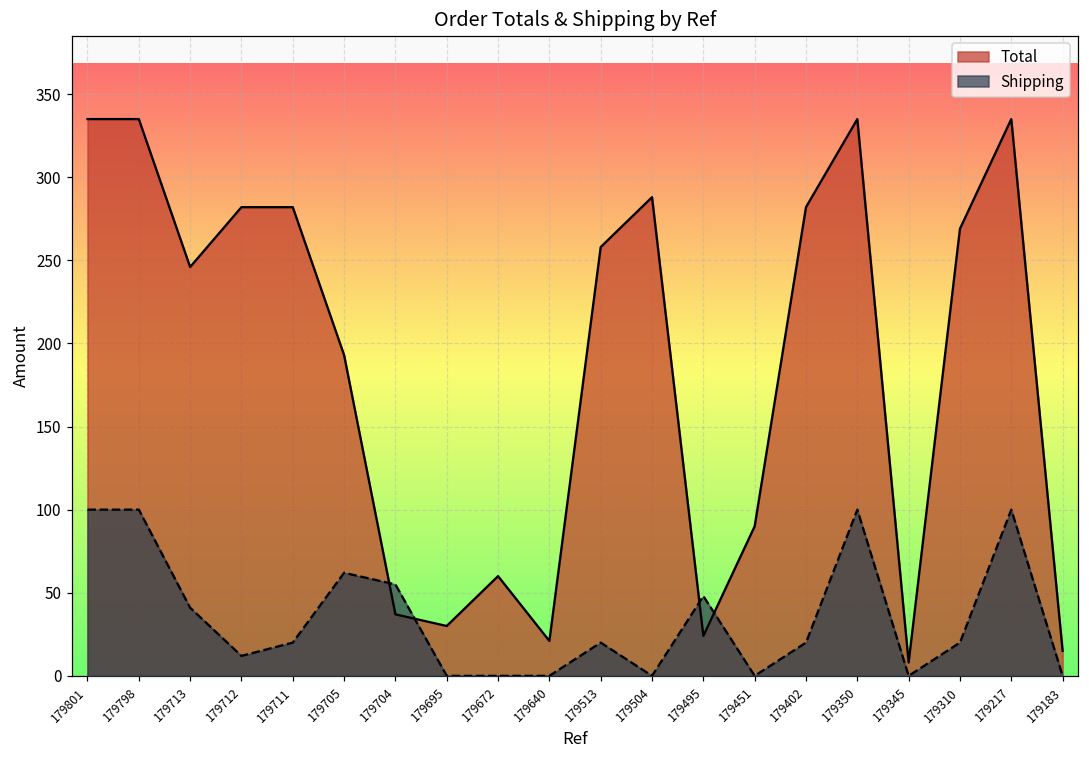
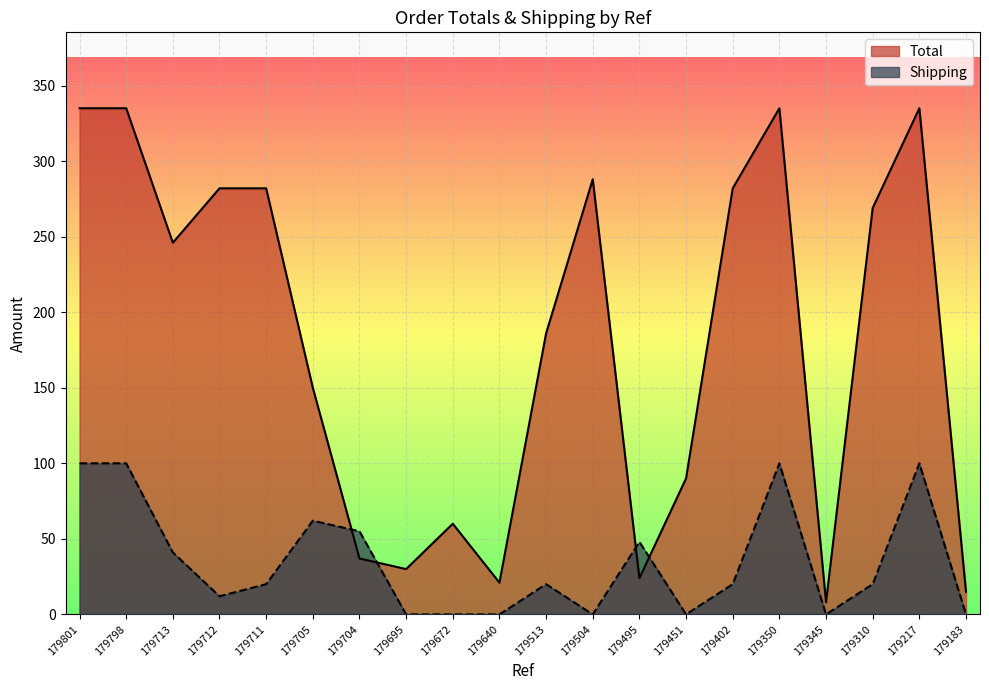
  {
    "Total": {
      "179801": 335,
      "179798": 335,
      "179713": 246,
      "179712": 282,
      "179711": 282,
-     "179705": 193,
+     "179705": 150,
      "179704": 37,
      "179695": 30,
      "179672": 60,
      "179640": 21,
-     "179513": 258,
+     "179513": 186,
      "179504": 288,
      "179495": 24,
      "179451": 90,
      "179402": 282,
      "179350": 335,
      "179345": 8,
      "179310": 269,
      "179217": 335,
      "179183": 15
    },
    "Shipping": {
      "179801": 100,
      "179798": 100,
      "179713": 41,
      "179712": 12,
      "179711": 20,
      "179705": 62,
      "179704": 55,
      "179695": 0,
      "179672": 0,
      "179640": 0,
      "179513": 20,
      "179504": 0,
      "179495": 48,
      "179451": 0,
      "179402": 20,
      "179350": 100,
      "179345": 0,
      "179310": 20,
      "179217": 100,
      "179183": 0
    }
  }
